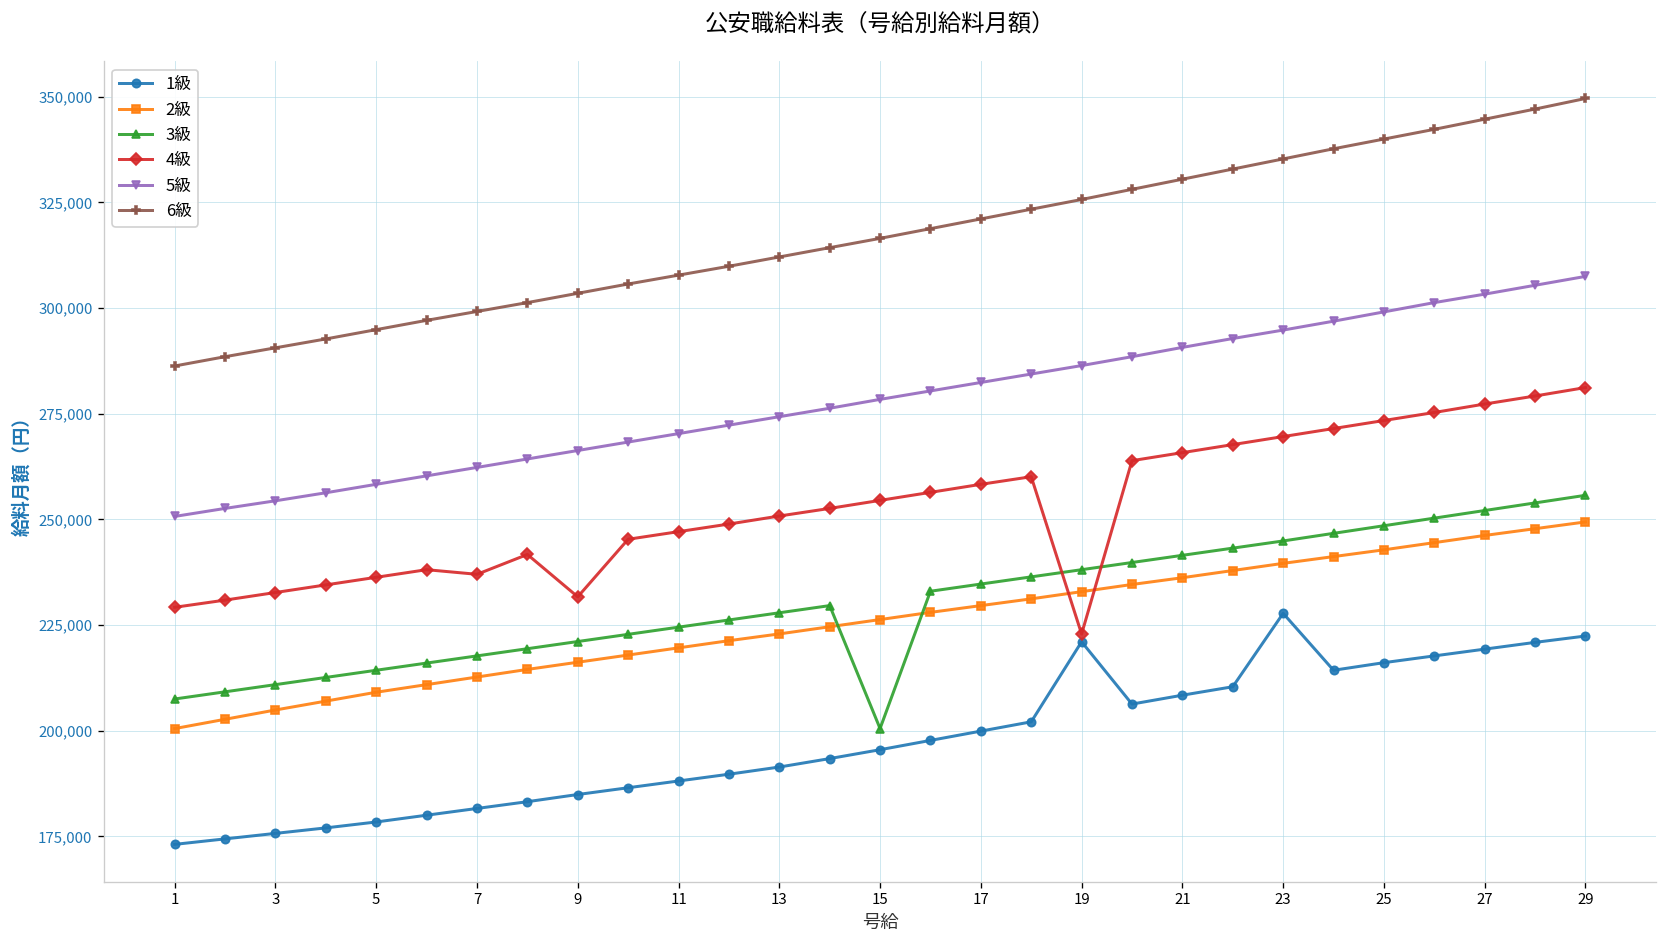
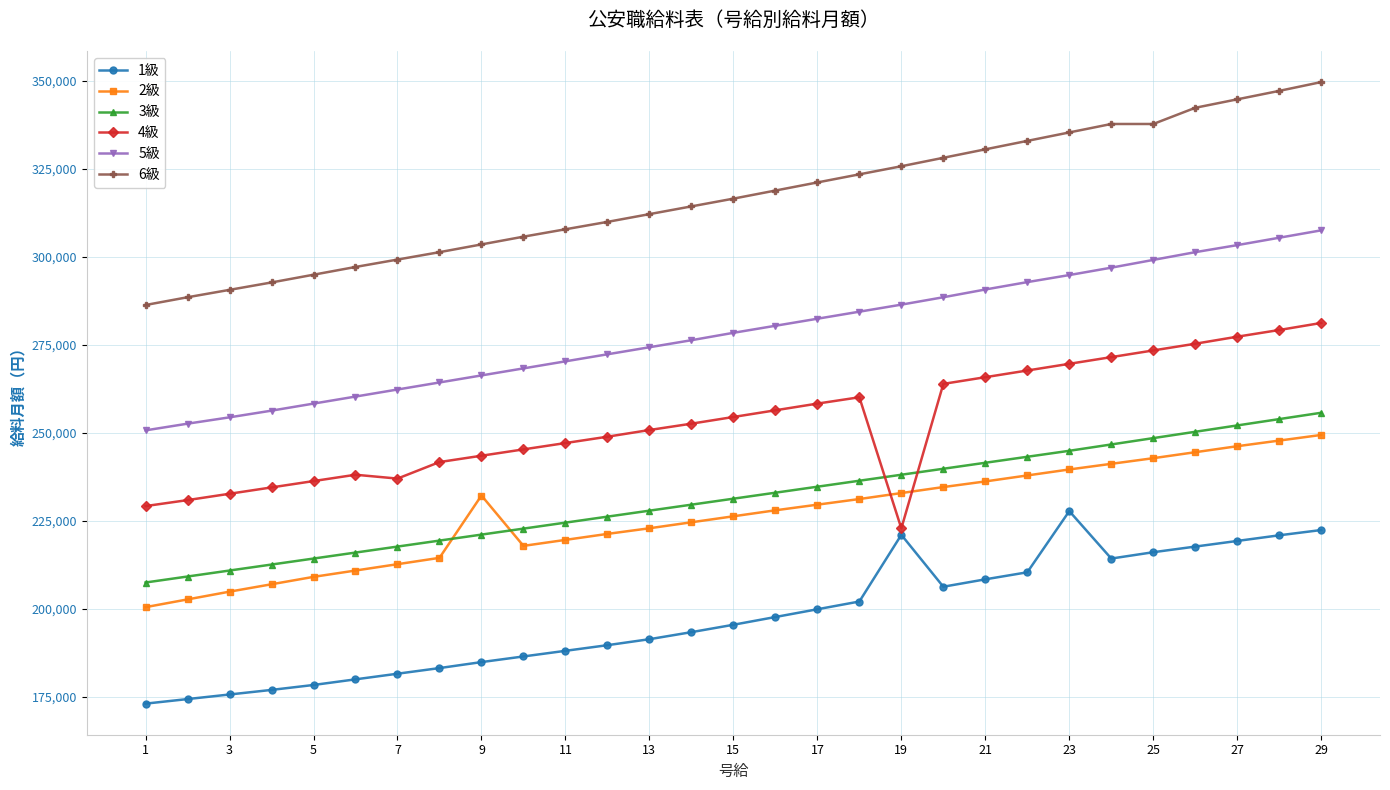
  {
    "1級": {
      "1": "173,000",
      "3": "176,000",
      "5": "178,000",
      "7": "182,000",
      "9": "185,000",
      "11": "188,000",
      "13": "191,000",
      "15": "196,000",
      "17": "200,000",
      "19": "221,000",
      "21": "208,000",
      "23": "228,000",
      "25": "216,000",
      "27": "219,000",
      "29": "222,000"
    },
    "2級": {
      "1": "201,000",
      "3": "205,000",
      "5": "209,000",
      "7": "213,000",
-     "9": "216,000",
+     "9": "232,000",
      "11": "220,000",
      "13": "223,000",
      "15": "226,000",
      "17": "230,000",
      "19": "233,000",
      "21": "236,000",
      "23": "240,000",
      "25": "243,000",
      "27": "246,000",
      "29": "249,000"
    },
    "3級": {
      "1": "208,000",
      "3": "211,000",
      "5": "214,000",
      "7": "218,000",
      "9": "221,000",
      "11": "225,000",
      "13": "228,000",
-     "15": "201,000",
+     "15": "231,000",
      "17": "235,000",
      "19": "238,000",
      "21": "242,000",
      "23": "245,000",
      "25": "249,000",
      "27": "252,000",
      "29": "256,000"
    },
    "4級": {
      "1": "229,000",
      "3": "233,000",
      "5": "236,000",
      "7": "237,000",
-     "9": "232,000",
+     "9": "244,000",
      "11": "247,000",
      "13": "251,000",
      "15": "255,000",
      "17": "258,000",
      "19": "223,000",
      "21": "266,000",
      "23": "270,000",
      "25": "273,000",
      "27": "277,000",
      "29": "281,000"
    },
    "5級": {
      "1": "251,000",
      "3": "254,000",
      "5": "258,000",
      "7": "262,000",
      "9": "266,000",
      "11": "270,000",
      "13": "274,000",
      "15": "278,000",
      "17": "282,000",
      "19": "286,000",
      "21": "291,000",
      "23": "295,000",
      "25": "299,000",
      "27": "303,000",
      "29": "308,000"
    },
    "6級": {
      "1": "286,000",
      "3": "291,000",
      "5": "295,000",
      "7": "299,000",
      "9": "304,000",
      "11": "308,000",
      "13": "312,000",
      "15": "317,000",
      "17": "321,000",
      "19": "326,000",
      "21": "331,000",
      "23": "335,000",
-     "25": "340,000",
+     "25": "338,000",
      "27": "345,000",
      "29": "350,000"
    }
  }
